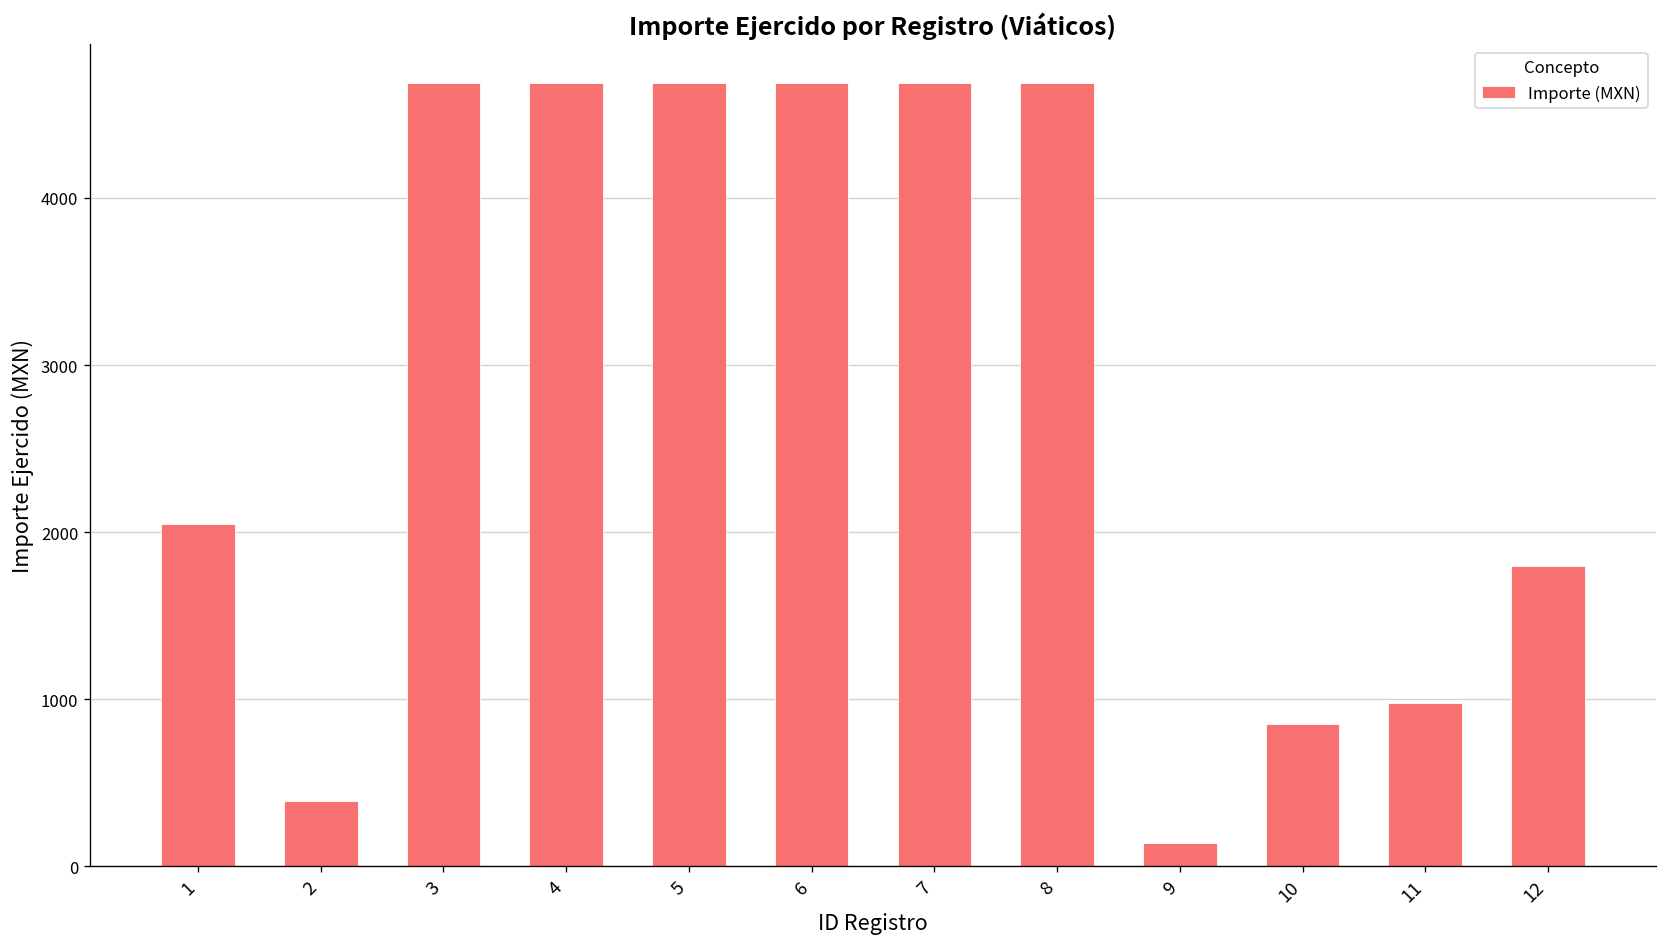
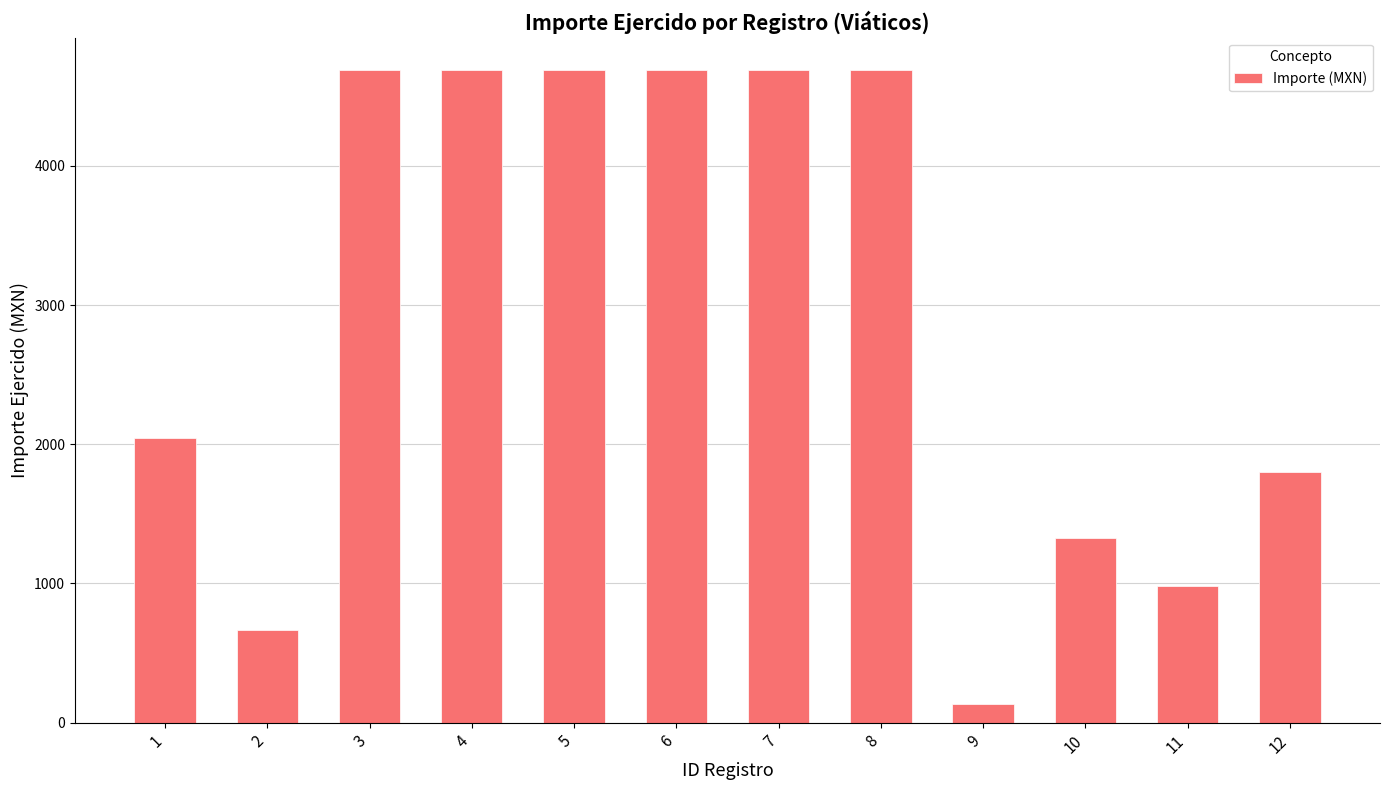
  {
    "1": 2050,
-   "2": 390,
+   "2": 660,
    "3": 4690,
    "4": 4690,
    "5": 4690,
    "6": 4690,
    "7": 4690,
    "8": 4690,
    "9": 140,
-   "10": 850,
+   "10": 1330,
    "11": 980,
    "12": 1800
  }
